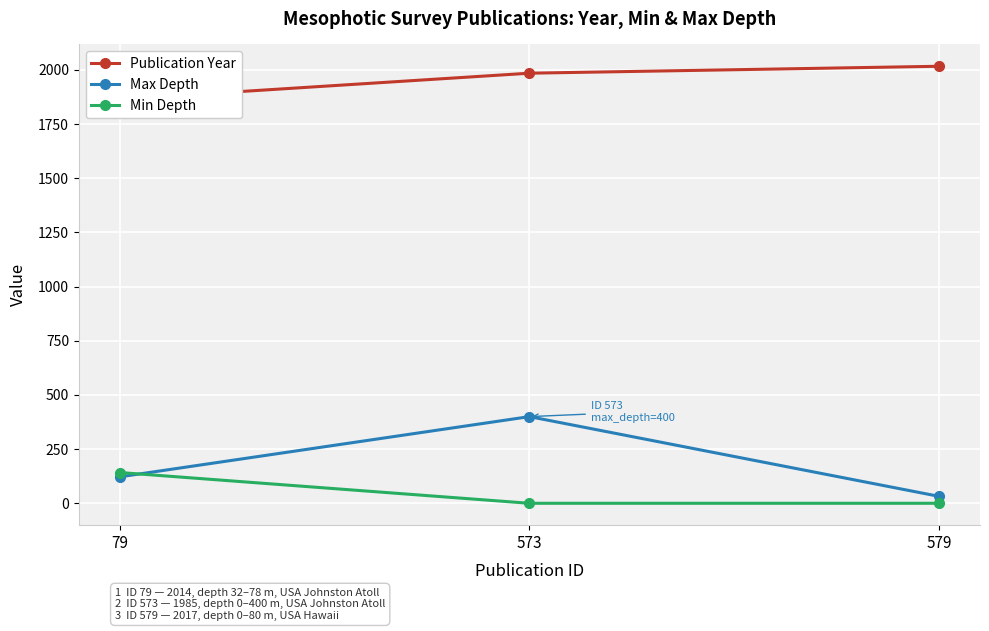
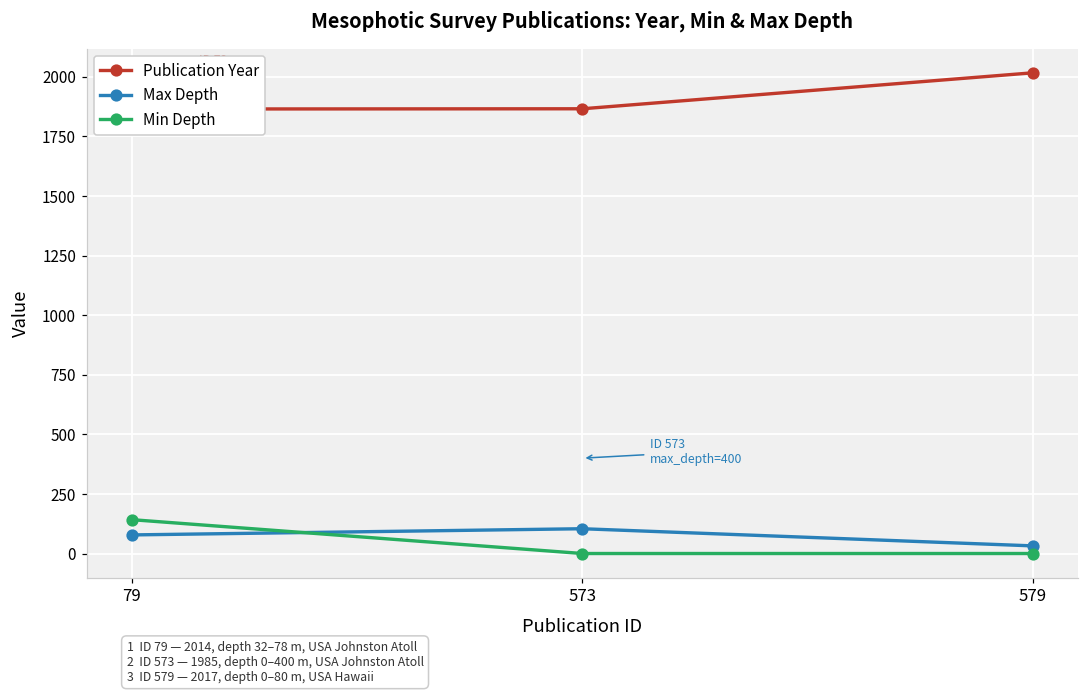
  {
    "Publication Year": {
-     "573": 1990,
+     "573": 1870,
      "579": 2020
    },
    "Max Depth": {
-     "79": 120,
-     "573": 400,
+     "79": 80,
+     "573": 100,
      "579": 30
    },
    "Min Depth": {
      "79": 140,
      "573": 0,
      "579": 0
    }
  }
